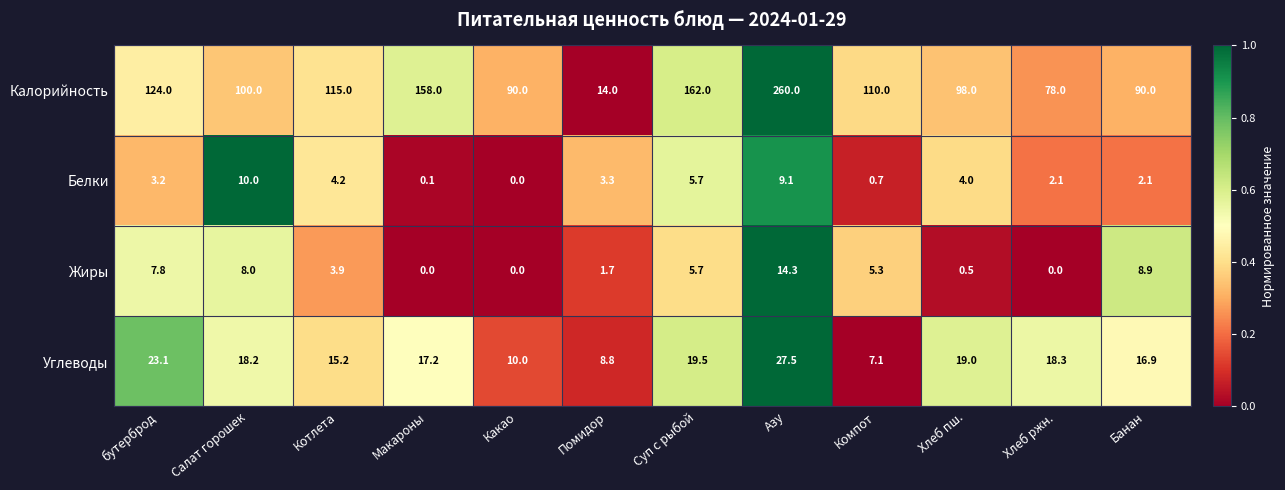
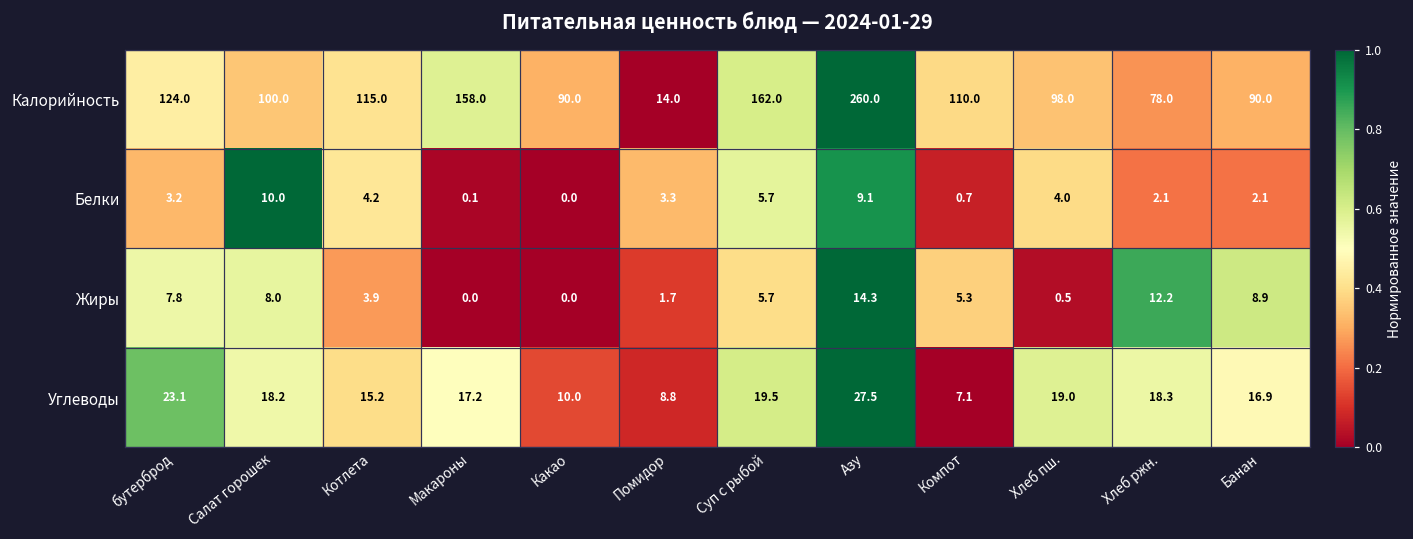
  {
    "Калорийность": {
      "бутерброд": 124.0,
      "Салат горошек": 100.0,
      "Котлета": 115.0,
      "Макароны": 158.0,
      "Какао": 90.0,
      "Помидор": 14.0,
      "Суп с рыбой": 162.0,
      "Азу": 260.0,
      "Компот": 110.0,
      "Хлеб пш.": 98.0,
      "Хлеб ржн.": 78.0,
      "Банан": 90.0
    },
    "Белки": {
      "бутерброд": 3.2,
      "Салат горошек": 10.0,
      "Котлета": 4.2,
      "Макароны": 0.1,
      "Какао": 0.0,
      "Помидор": 3.3,
      "Суп с рыбой": 5.7,
      "Азу": 9.1,
      "Компот": 0.7,
      "Хлеб пш.": 4.0,
      "Хлеб ржн.": 2.1,
      "Банан": 2.1
    },
    "Жиры": {
      "бутерброд": 7.8,
      "Салат горошек": 8.0,
      "Котлета": 3.9,
      "Макароны": 0.0,
      "Какао": 0.0,
      "Помидор": 1.7,
      "Суп с рыбой": 5.7,
      "Азу": 14.3,
      "Компот": 5.3,
      "Хлеб пш.": 0.5,
-     "Хлеб ржн.": 0.0,
+     "Хлеб ржн.": 12.2,
      "Банан": 8.9
    },
    "Углеводы": {
      "бутерброд": 23.1,
      "Салат горошек": 18.2,
      "Котлета": 15.2,
      "Макароны": 17.2,
      "Какао": 10.0,
      "Помидор": 8.8,
      "Суп с рыбой": 19.5,
      "Азу": 27.5,
      "Компот": 7.1,
      "Хлеб пш.": 19.0,
      "Хлеб ржн.": 18.3,
      "Банан": 16.9
    }
  }
